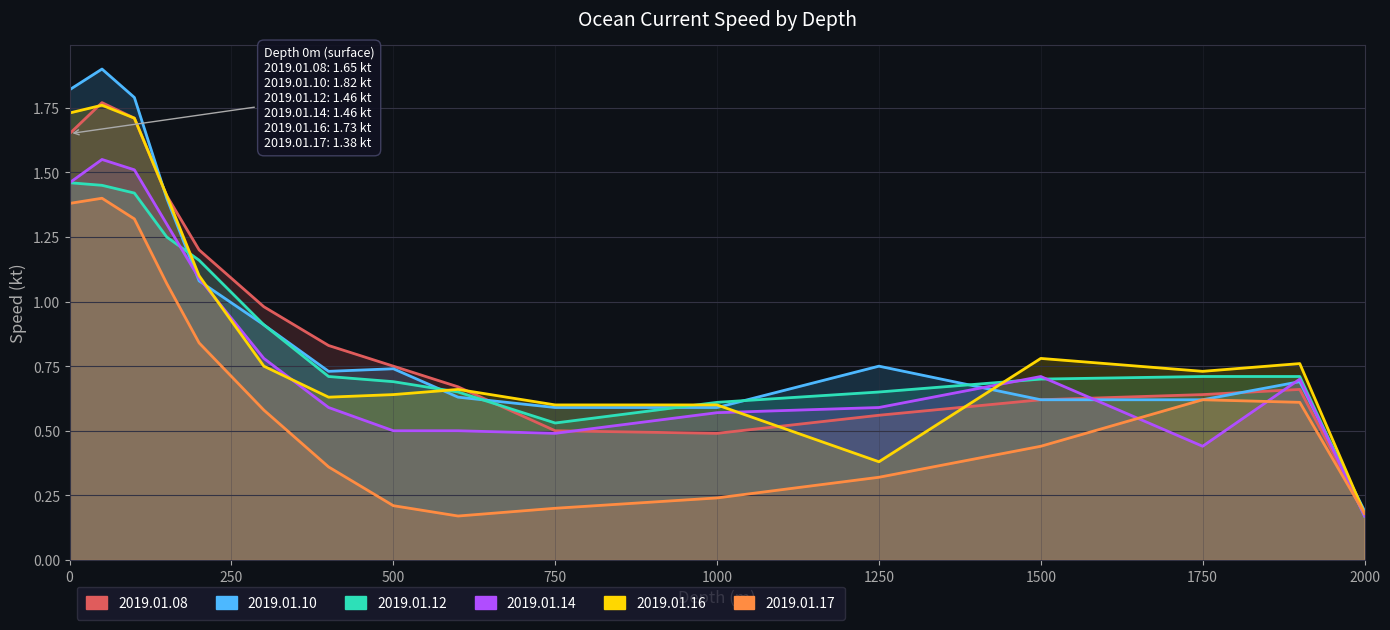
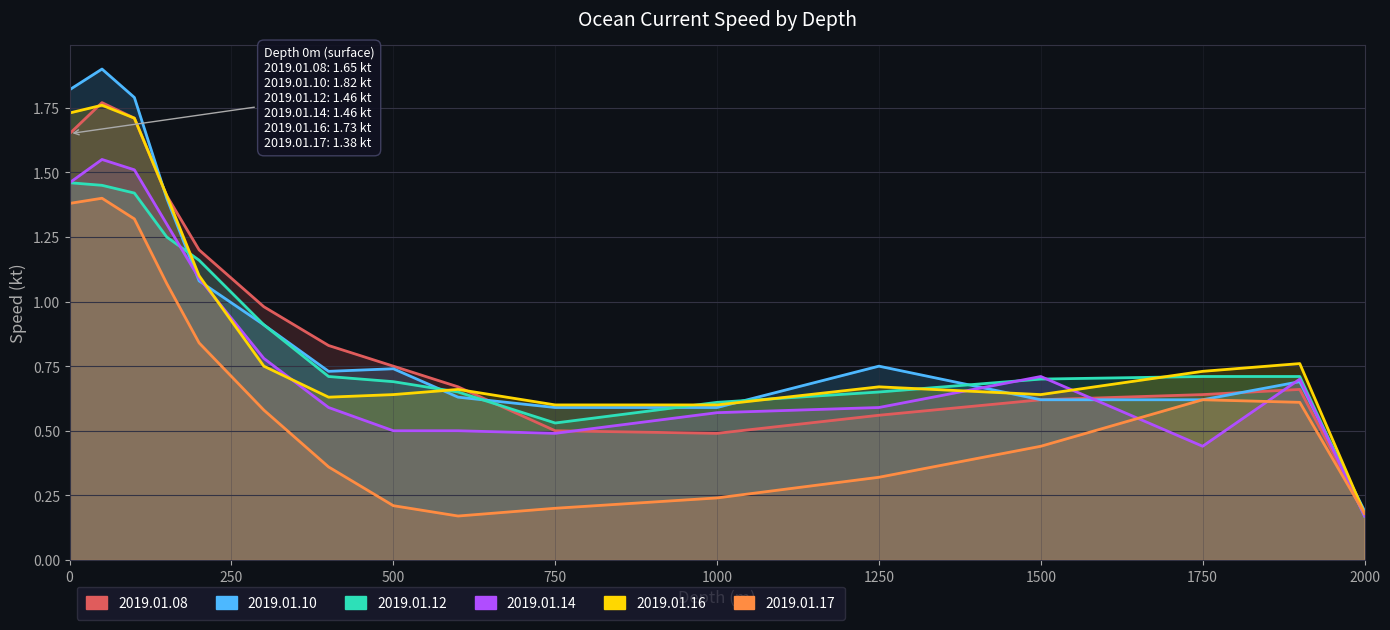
  {
    "2019.01.08": {
      "0": 1.65,
      "500": 0.75,
      "750": 0.50,
      "1000": 0.49,
      "1250": 0.56,
      "1750": 0.64
    },
    "2019.01.10": {
      "0": 1.82,
      "500": 0.74,
      "1250": 0.75,
      "2000": 0.19
    },
    "2019.01.12": {
      "500": 0.69,
      "750": 0.53,
      "1000": 0.61,
      "1250": 0.65,
      "1500": 0.70,
      "1750": 0.71
    },
    "2019.01.14": {
      "500": 0.50,
      "750": 0.49,
      "1000": 0.57,
      "1250": 0.59,
      "1500": 0.71,
      "1750": 0.44
    },
    "2019.01.16": {
      "0": 1.73,
      "500": 0.64,
-     "1250": 0.38,
-     "1500": 0.78,
+     "1250": 0.67,
+     "1500": 0.64,
      "1750": 0.73
    },
    "2019.01.17": {
      "0": 1.38,
      "500": 0.21,
      "750": 0.20,
      "1000": 0.24,
      "1250": 0.32,
      "1500": 0.44
    }
  }
